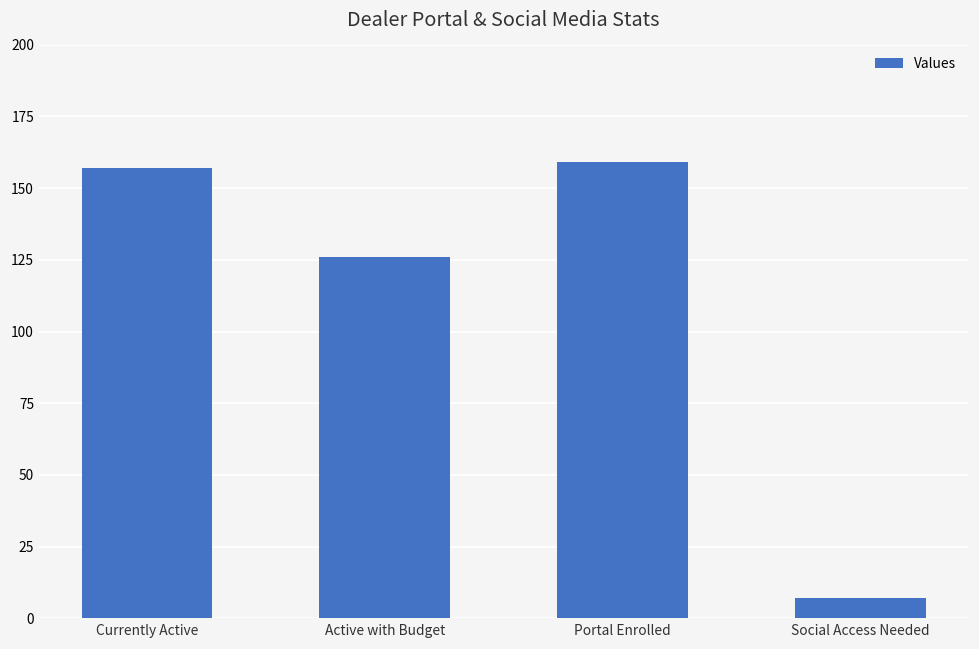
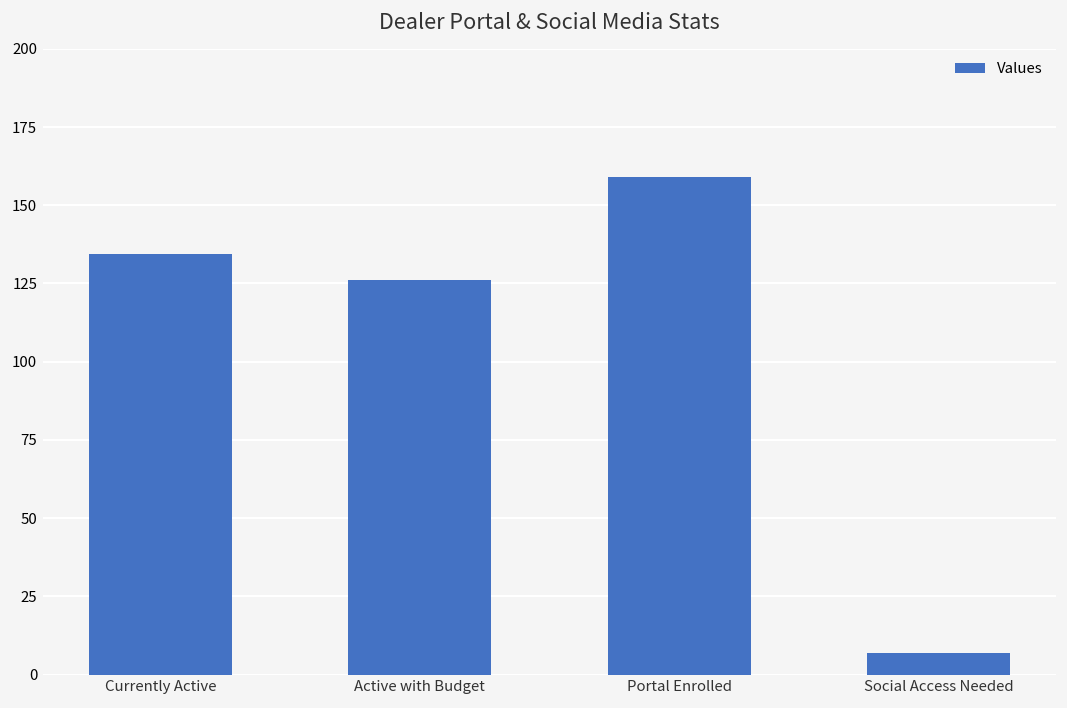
  {
-   "Currently Active": 157,
+   "Currently Active": 134,
    "Active with Budget": 126,
    "Portal Enrolled": 159,
    "Social Access Needed": 7
  }
